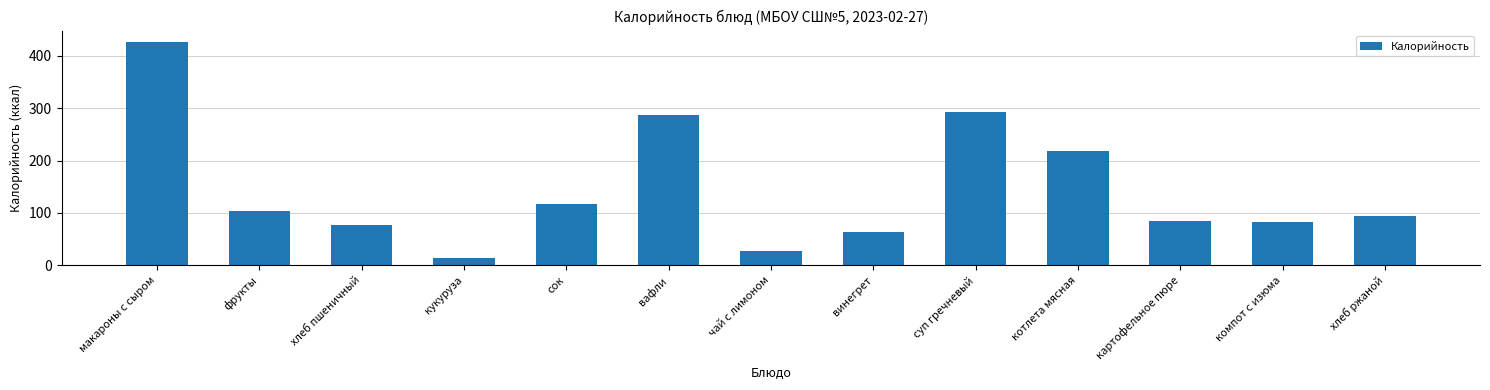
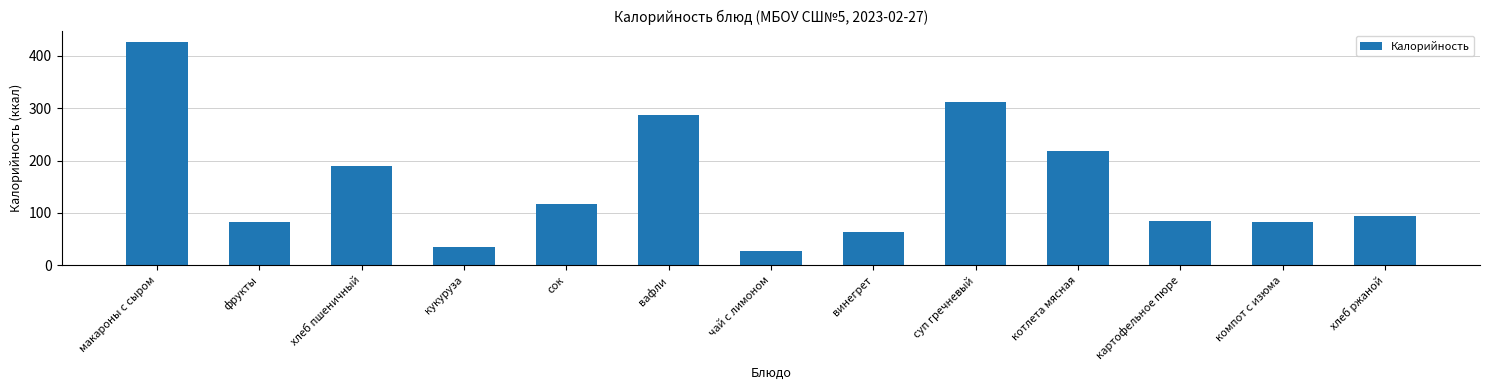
  {
    "макароны с сыром": 430,
-   "фрукты": 100,
-   "хлеб пшеничный": 80,
-   "кукуруза": 10,
+   "фрукты": 80,
+   "хлеб пшеничный": 190,
+   "кукуруза": 30,
    "сок": 120,
    "вафли": 290,
    "чай с лимоном": 30,
    "винегрет": 60,
-   "суп гречневый": 290,
+   "суп гречневый": 310,
    "котлета мясная": 220,
    "картофельное пюре": 90,
    "компот с изюма": 80,
    "хлеб ржаной": 100
  }
